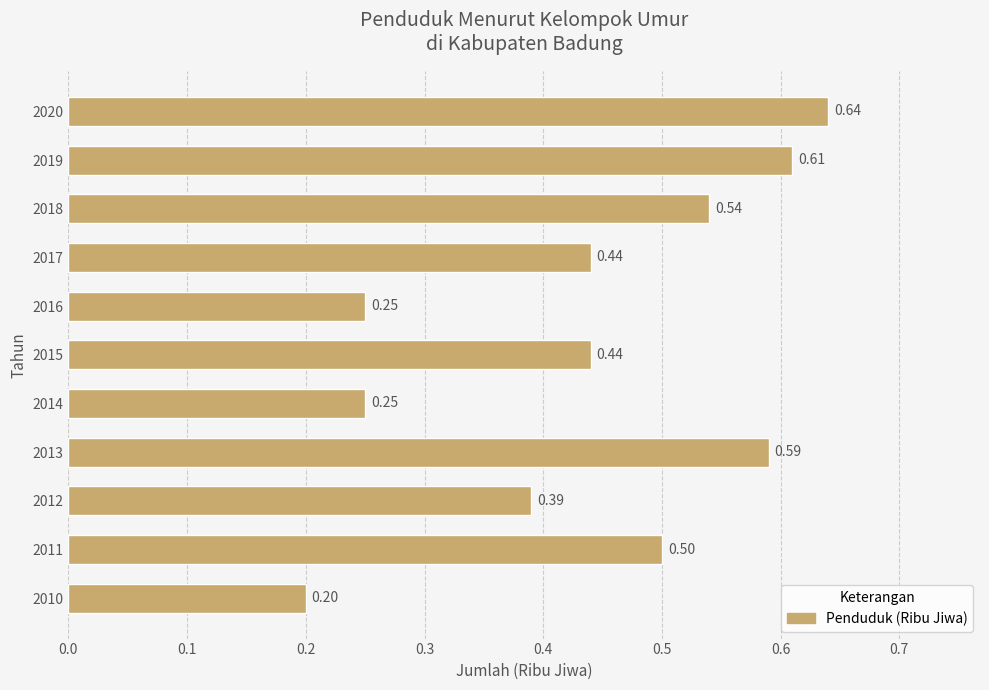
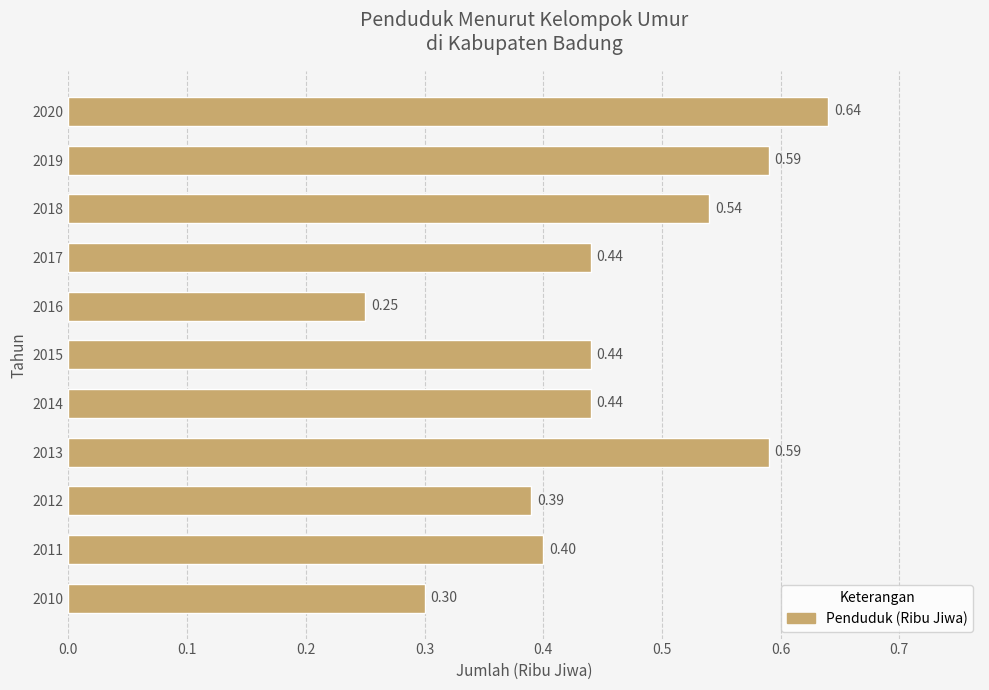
  {
    "2020": 0.64,
-   "2019": 0.61,
+   "2019": 0.59,
    "2018": 0.54,
    "2017": 0.44,
    "2016": 0.25,
    "2015": 0.44,
-   "2014": 0.25,
+   "2014": 0.44,
    "2013": 0.59,
    "2012": 0.39,
-   "2011": 0.50,
-   "2010": 0.20
+   "2011": 0.40,
+   "2010": 0.30
  }
